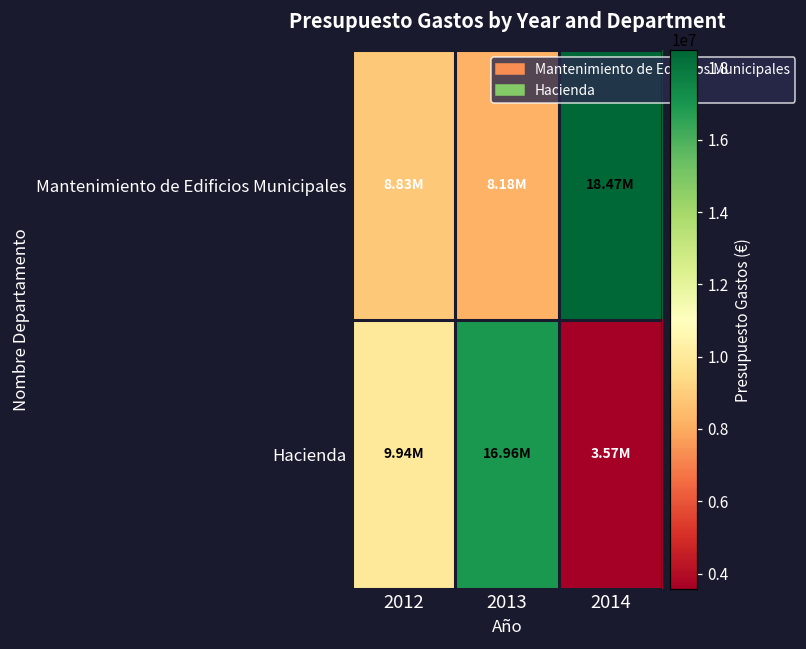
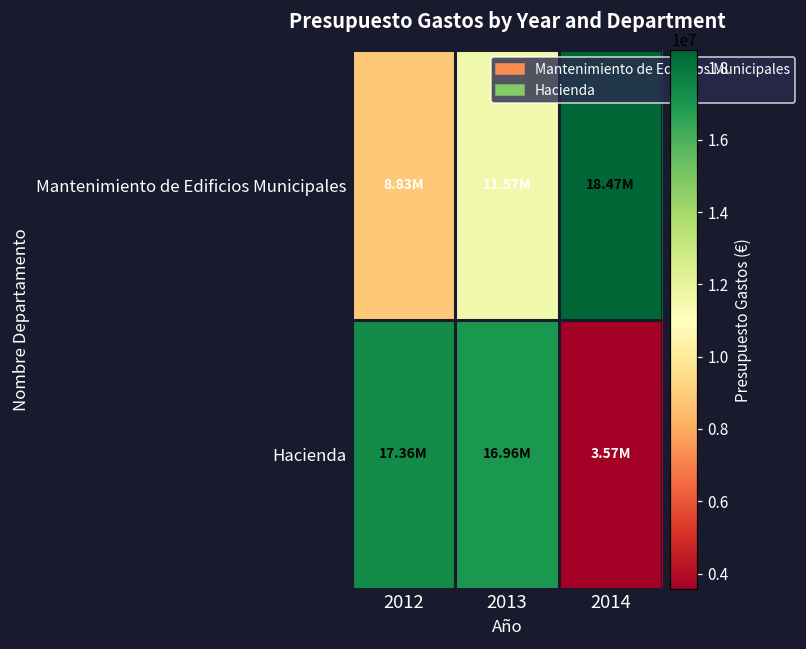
  {
    "Mantenimiento de Edificios Municipales": {
      "2012": "8.83M",
-     "2013": "8.18M",
+     "2013": "11.57M",
      "2014": "18.47M"
    },
    "Hacienda": {
-     "2012": "9.94M",
+     "2012": "17.36M",
      "2013": "16.96M",
      "2014": "3.57M"
    }
  }
